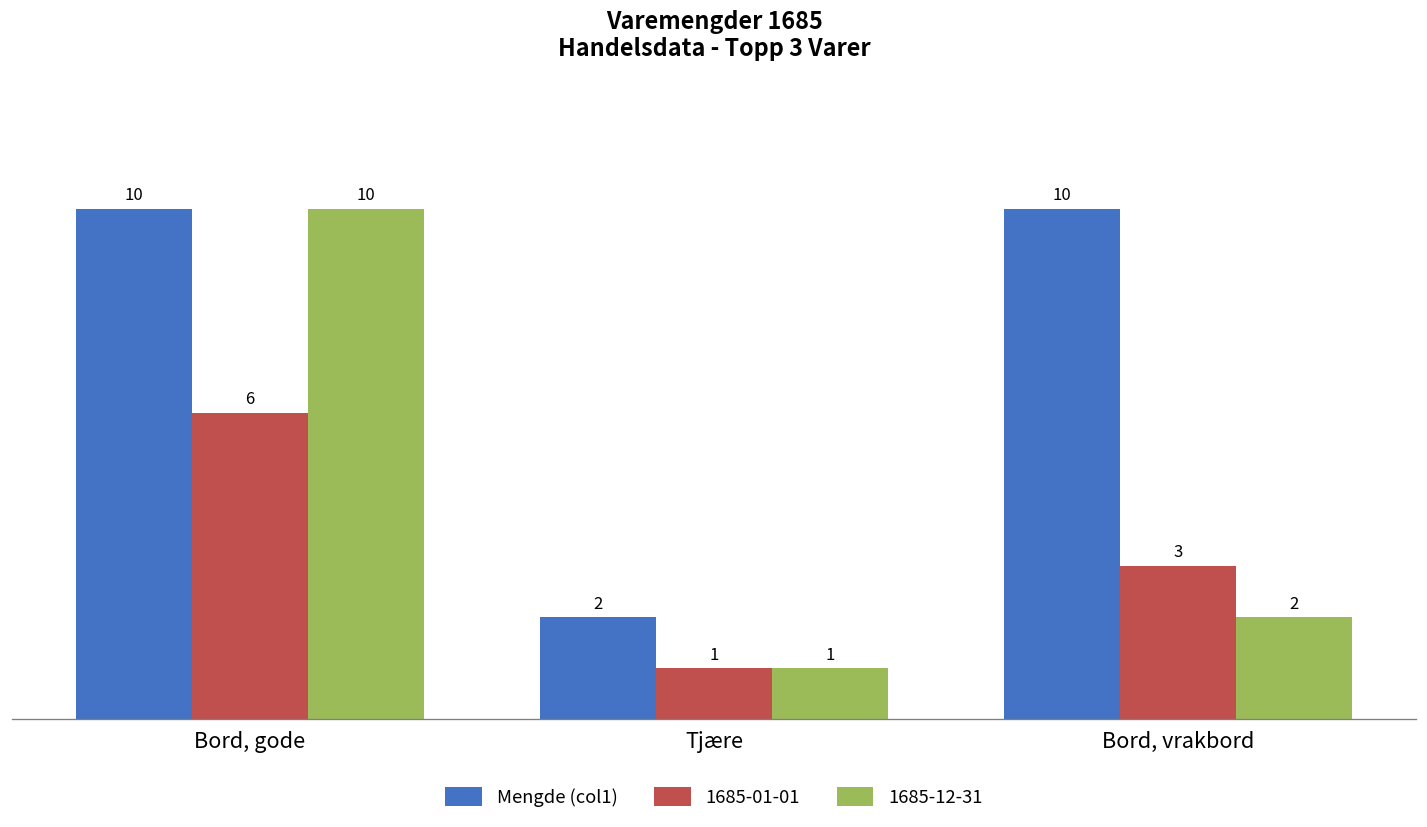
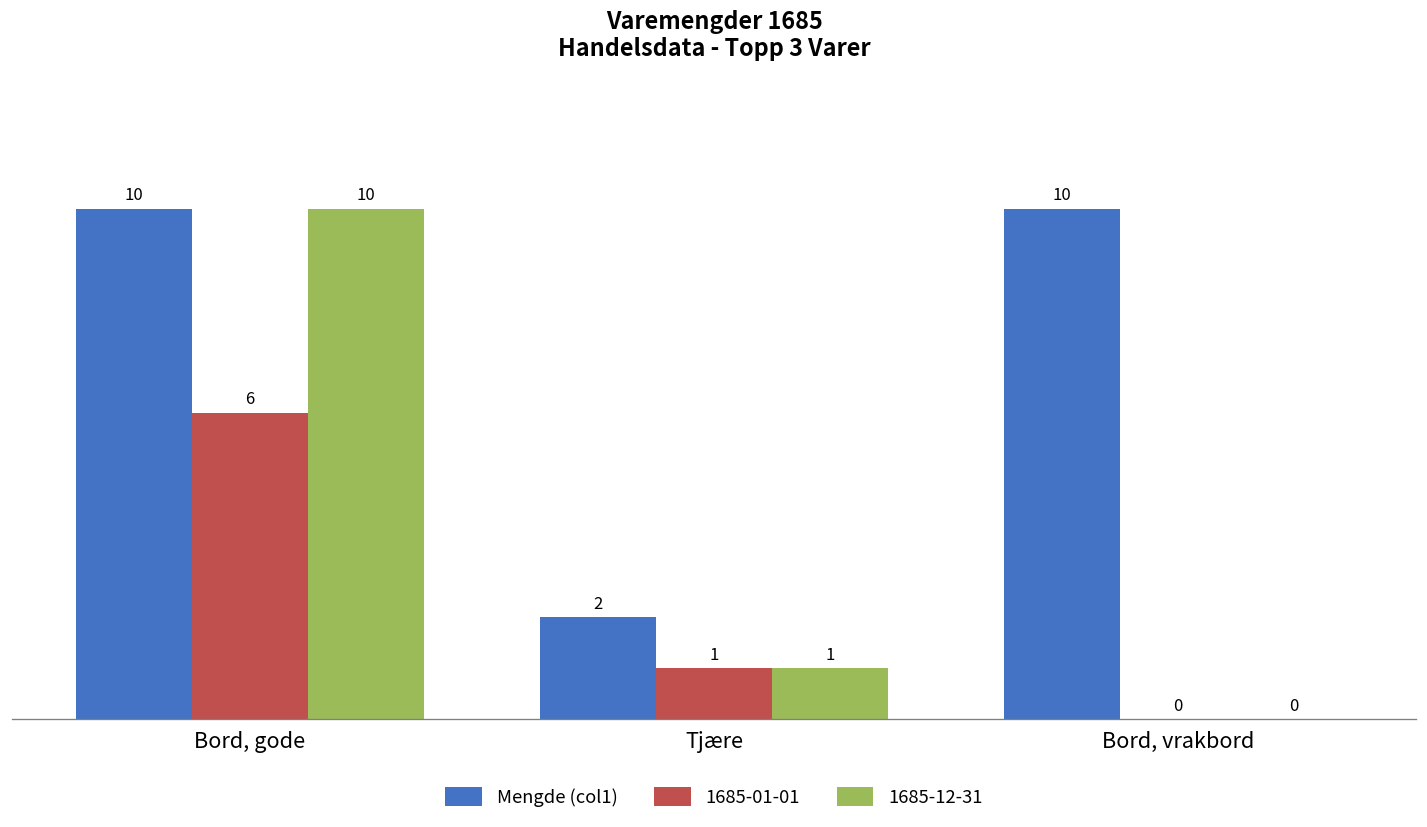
  {
    "Mengde (col1)": {
      "Bord, gode": 10,
      "Tjære": 2,
      "Bord, vrakbord": 10
    },
    "1685-01-01": {
      "Bord, gode": 6,
      "Tjære": 1,
-     "Bord, vrakbord": 3
+     "Bord, vrakbord": 0
    },
    "1685-12-31": {
      "Bord, gode": 10,
      "Tjære": 1,
-     "Bord, vrakbord": 2
+     "Bord, vrakbord": 0
    }
  }
